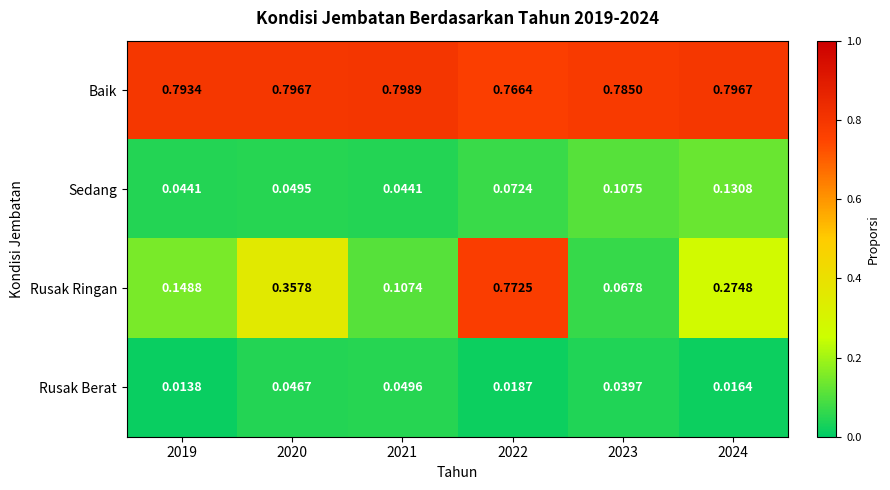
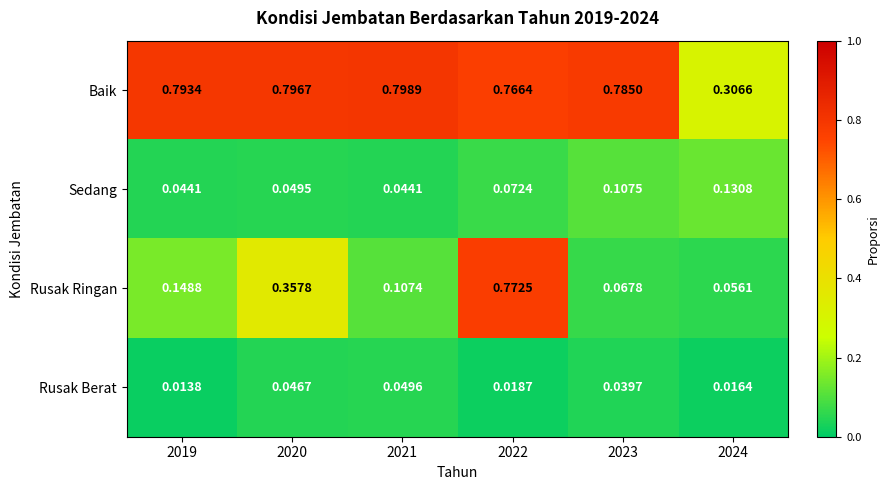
  {
    "Baik": {
      "2019": 0.7934,
      "2020": 0.7967,
      "2021": 0.7989,
      "2022": 0.7664,
      "2023": 0.7850,
-     "2024": 0.7967
+     "2024": 0.3066
    },
    "Sedang": {
      "2019": 0.0441,
      "2020": 0.0495,
      "2021": 0.0441,
      "2022": 0.0724,
      "2023": 0.1075,
      "2024": 0.1308
    },
    "Rusak Ringan": {
      "2019": 0.1488,
      "2020": 0.3578,
      "2021": 0.1074,
      "2022": 0.7725,
      "2023": 0.0678,
-     "2024": 0.2748
+     "2024": 0.0561
    },
    "Rusak Berat": {
      "2019": 0.0138,
      "2020": 0.0467,
      "2021": 0.0496,
      "2022": 0.0187,
      "2023": 0.0397,
      "2024": 0.0164
    }
  }
